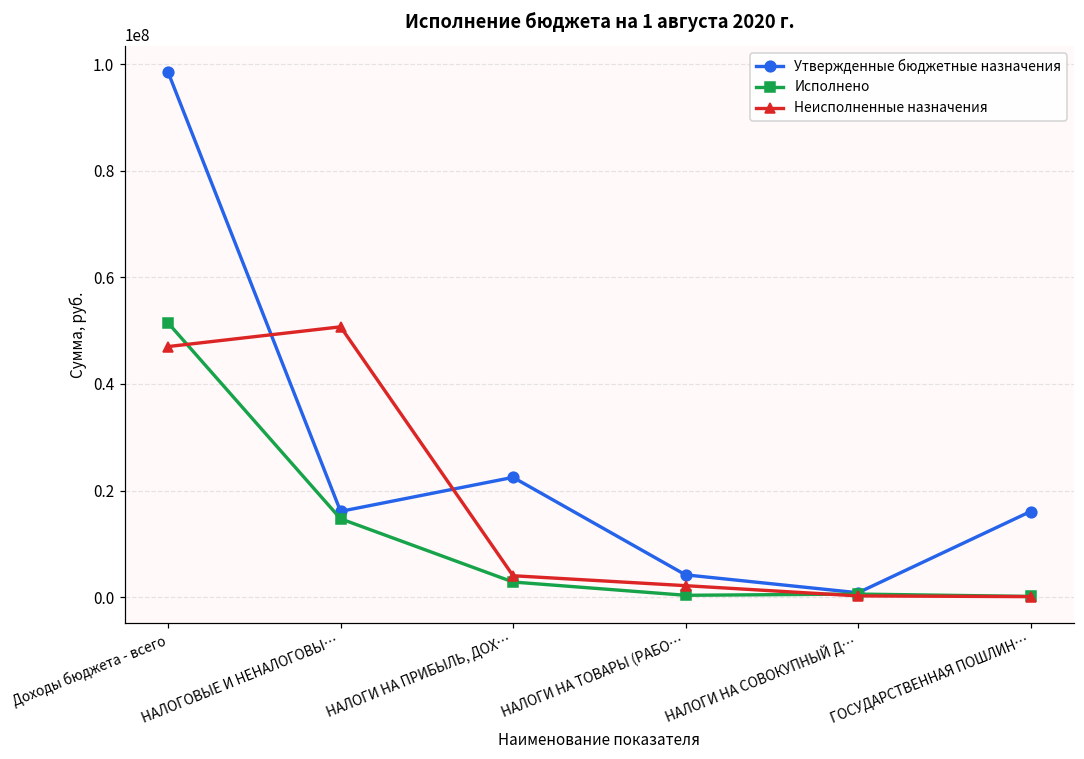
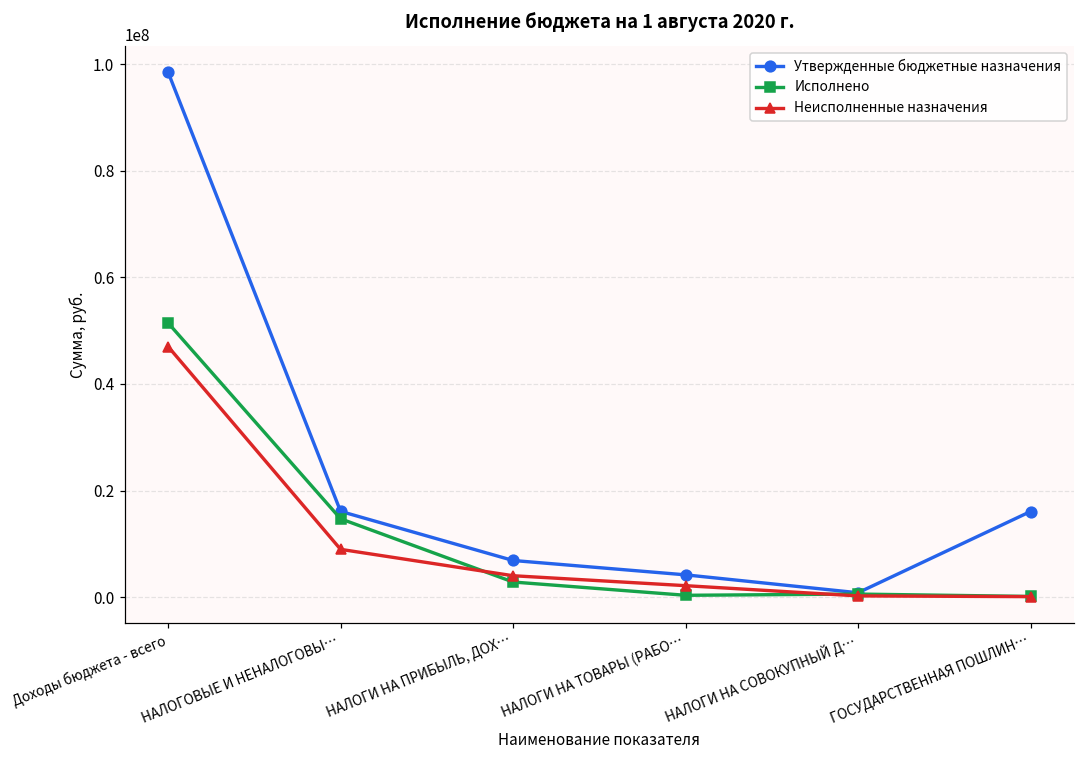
  {
    "Утвержденные бюджетные назначения": {
      "Доходы бюджета - всего": 98000000,
      "НАЛОГОВЫЕ И НЕНАЛОГОВЫ…": 16000000,
-     "НАЛОГИ НА ПРИБЫЛЬ, ДОХ…": 22000000,
+     "НАЛОГИ НА ПРИБЫЛЬ, ДОХ…": 7000000,
      "НАЛОГИ НА ТОВАРЫ (РАБО…": 4000000,
      "ГОСУДАРСТВЕННАЯ ПОШЛИН…": 16000000
    },
    "Исполнено": {
      "Доходы бюджета - всего": 51000000,
      "НАЛОГОВЫЕ И НЕНАЛОГОВЫ…": 15000000,
      "НАЛОГИ НА ПРИБЫЛЬ, ДОХ…": 3000000,
      "НАЛОГИ НА ТОВАРЫ (РАБО…": 0
    },
    "Неисполненные назначения": {
      "Доходы бюджета - всего": 47000000,
-     "НАЛОГОВЫЕ И НЕНАЛОГОВЫ…": 51000000,
+     "НАЛОГОВЫЕ И НЕНАЛОГОВЫ…": 9000000,
      "НАЛОГИ НА ПРИБЫЛЬ, ДОХ…": 4000000,
      "НАЛОГИ НА ТОВАРЫ (РАБО…": 2000000
    }
  }
